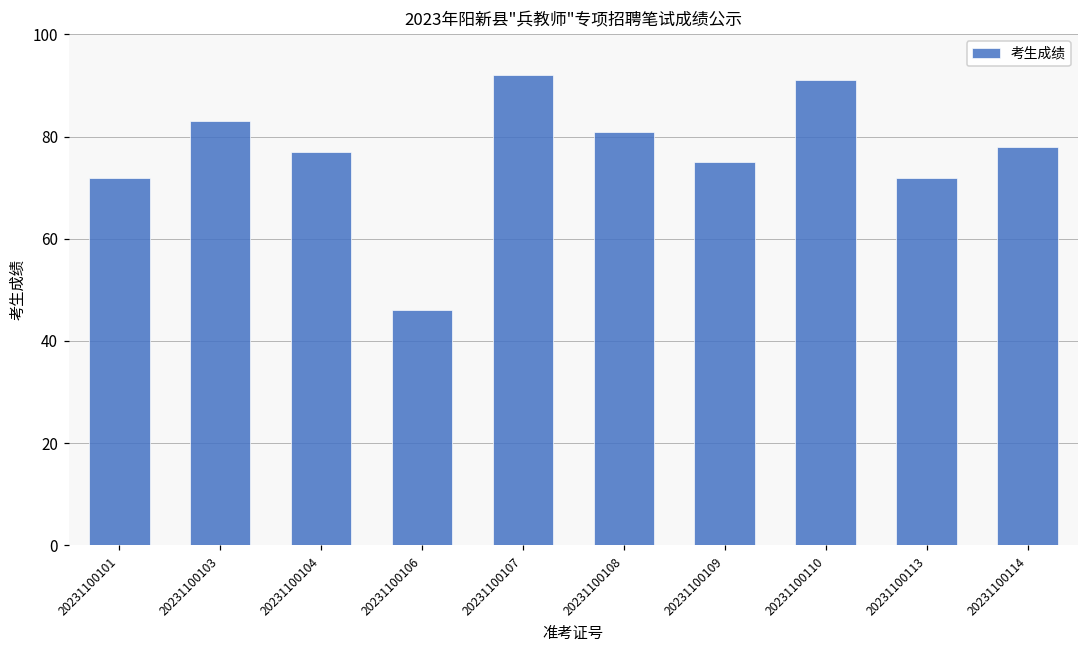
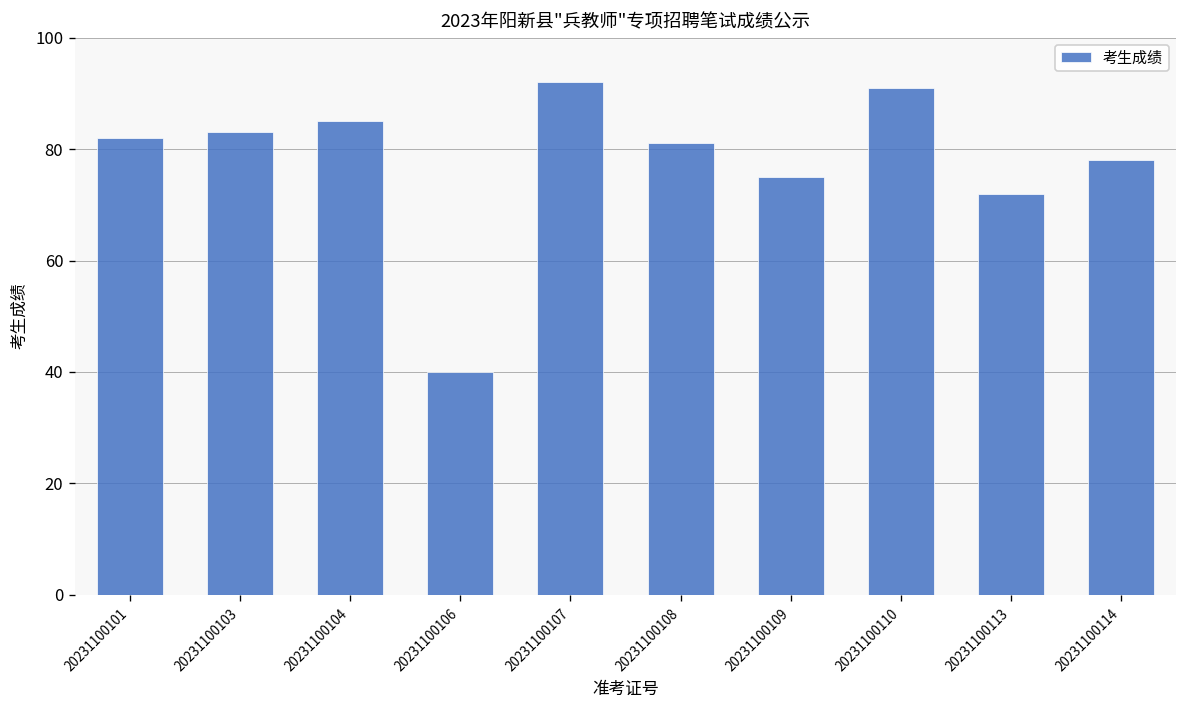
  {
-   "20231100101": 72,
+   "20231100101": 82,
    "20231100103": 83,
-   "20231100104": 77,
-   "20231100106": 46,
+   "20231100104": 85,
+   "20231100106": 40,
    "20231100107": 92,
    "20231100108": 81,
    "20231100109": 75,
    "20231100110": 91,
    "20231100113": 72,
    "20231100114": 78
  }
